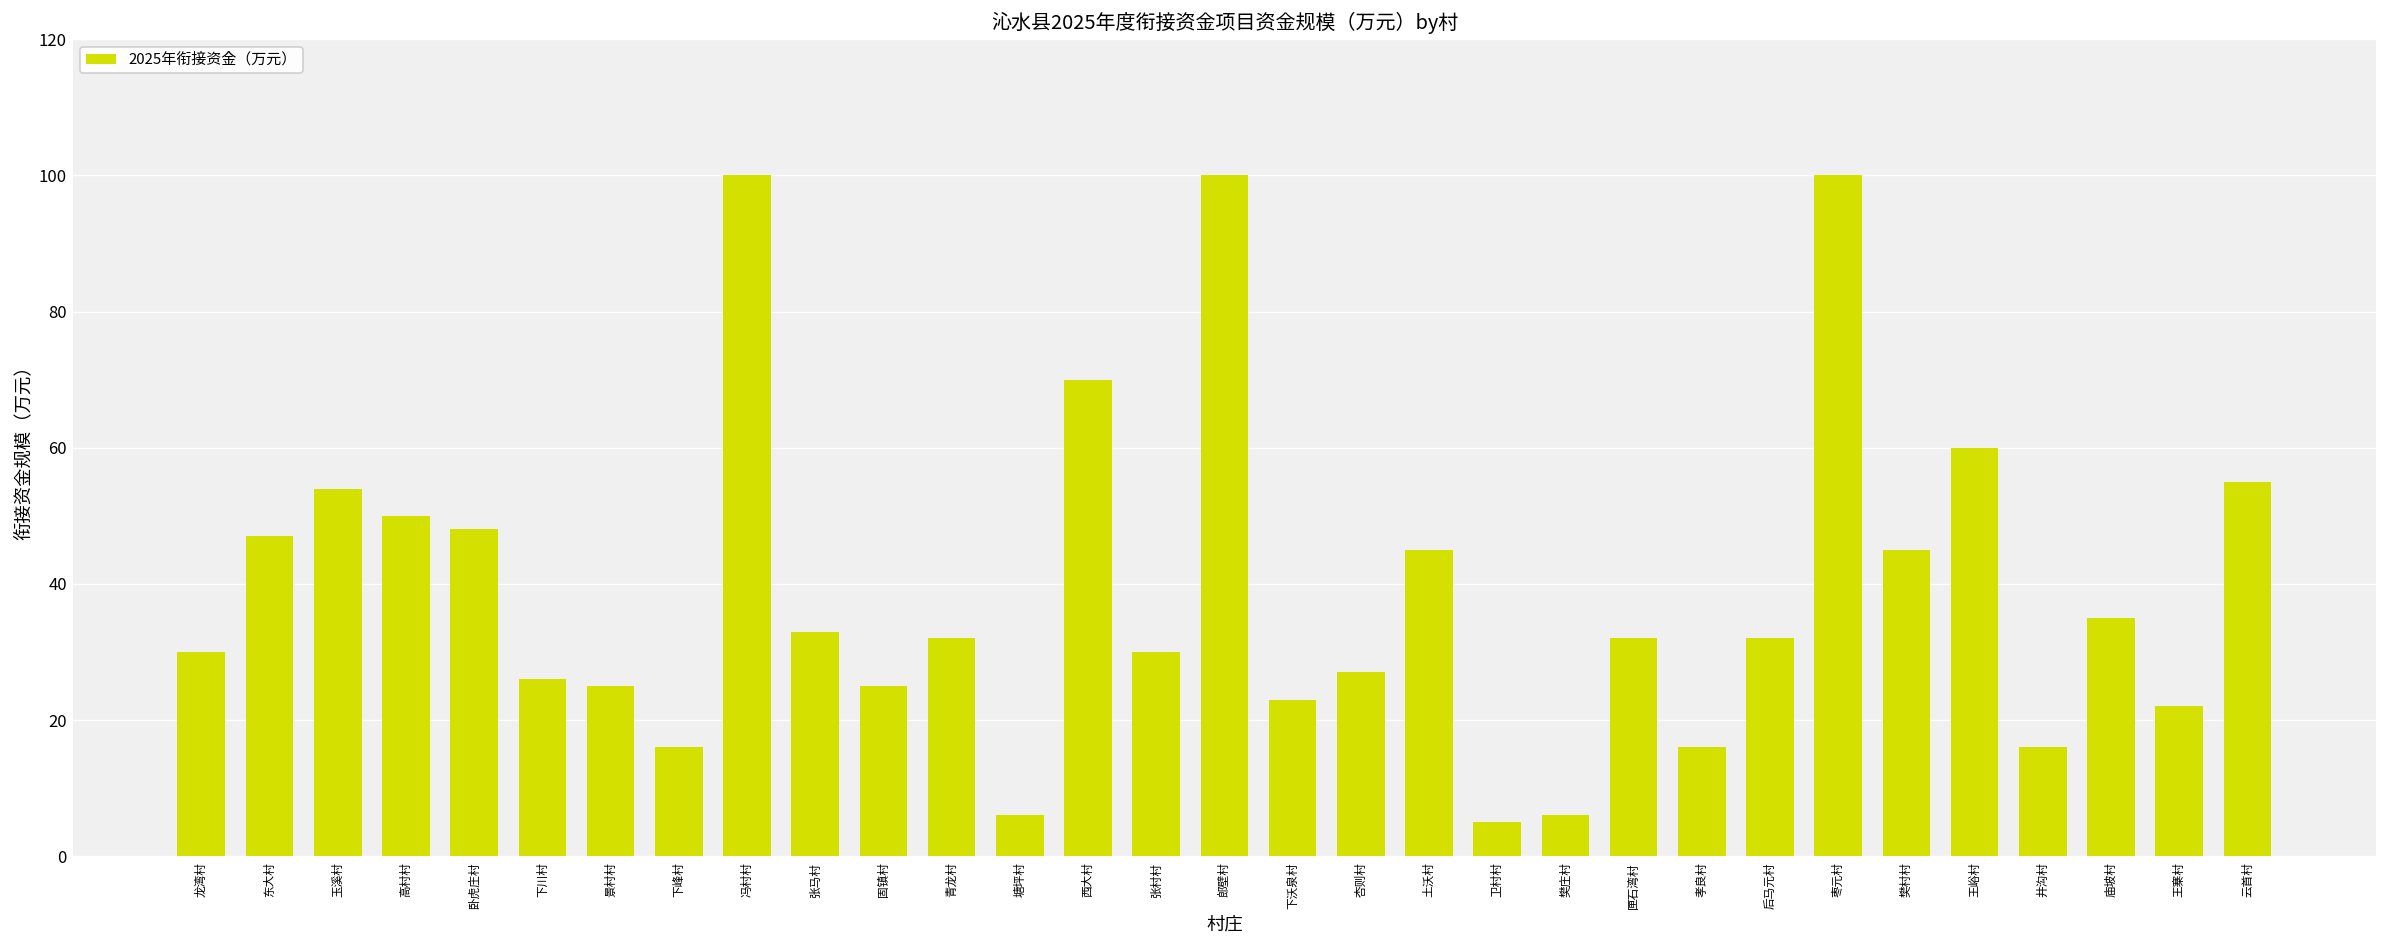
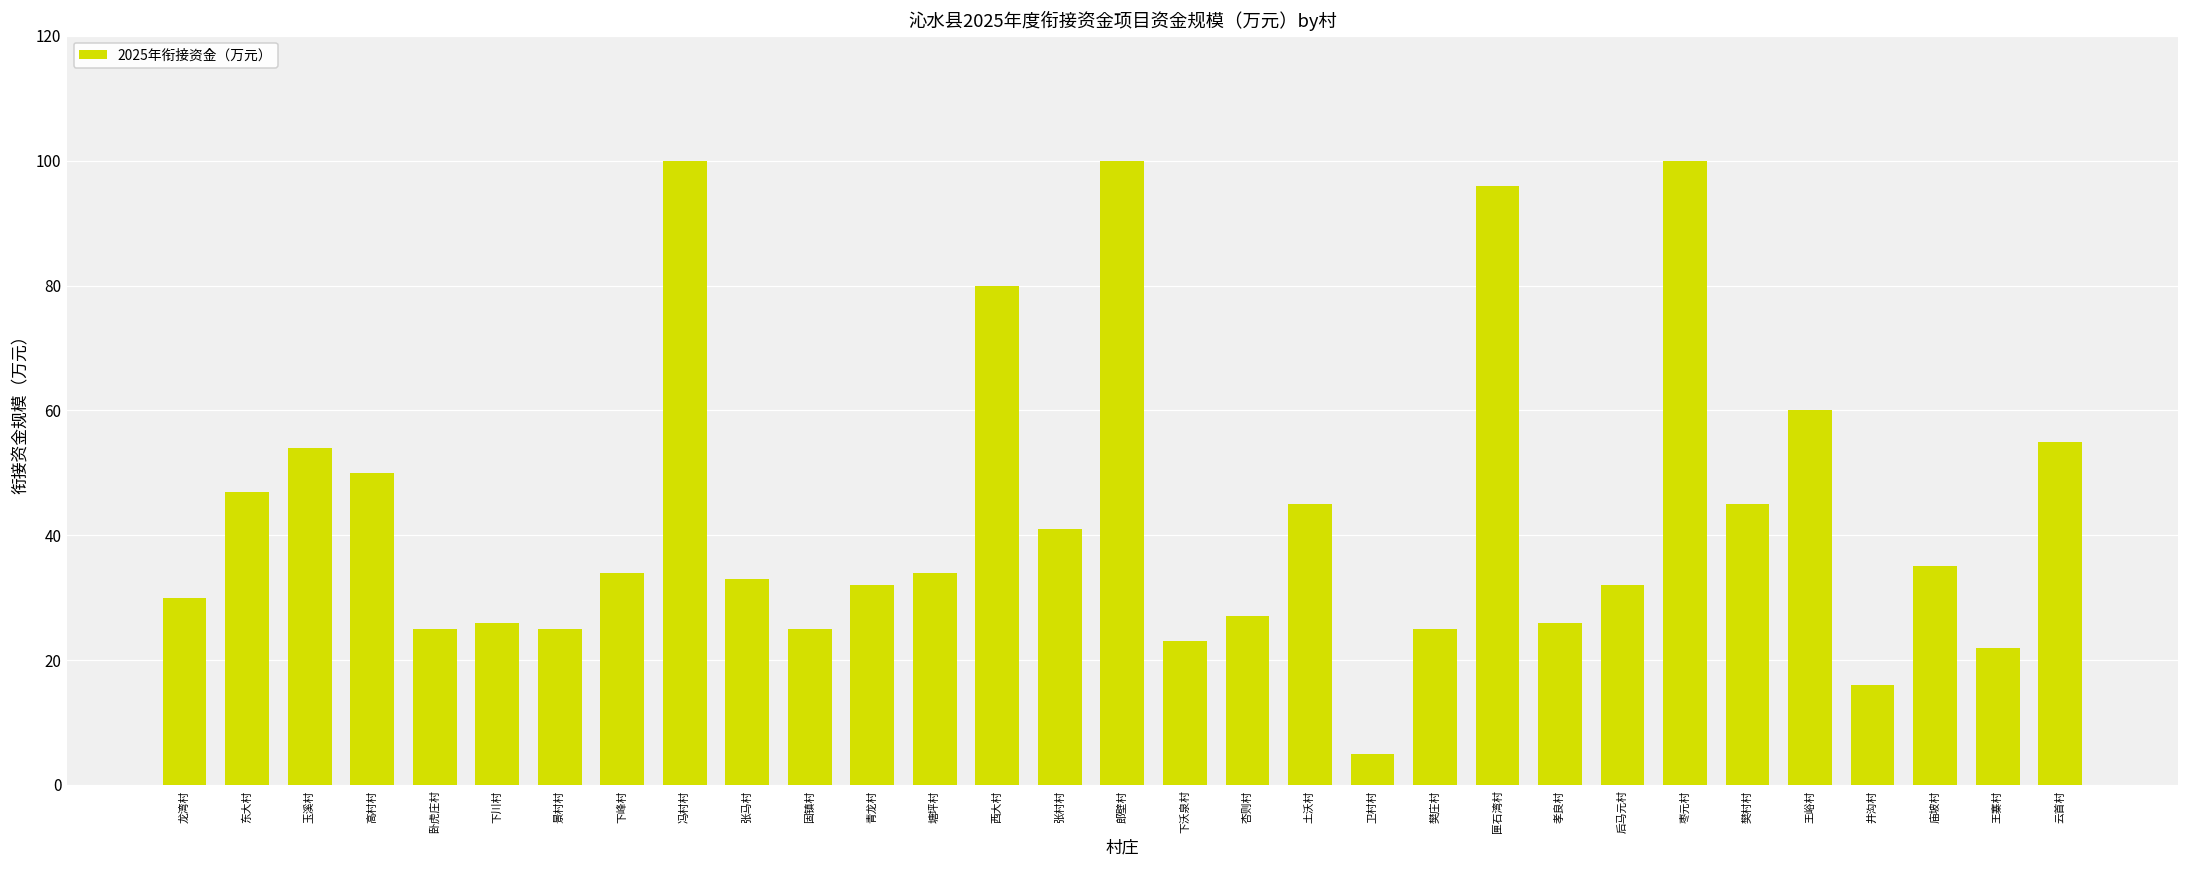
  {
    "龙湾村": 30,
    "东大村": 47,
    "玉溪村": 54,
    "高村村": 50,
-   "卧虎庄村": 48,
+   "卧虎庄村": 25,
    "下川村": 26,
    "景村村": 25,
-   "下峰村": 16,
+   "下峰村": 34,
    "冯村村": 100,
    "张马村": 33,
    "固镇村": 25,
    "青龙村": 32,
-   "塘坪村": 6,
-   "西大村": 70,
-   "张村村": 30,
+   "塘坪村": 34,
+   "西大村": 80,
+   "张村村": 41,
    "郎壁村": 100,
    "下沃泉村": 23,
    "杏则村": 27,
    "土沃村": 45,
    "卫村村": 5,
-   "樊庄村": 6,
-   "匣石湾村": 32,
-   "孝良村": 16,
+   "樊庄村": 25,
+   "匣石湾村": 96,
+   "孝良村": 26,
    "后马元村": 32,
    "枣元村": 100,
    "樊村村": 45,
    "王峪村": 60,
    "井沟村": 16,
    "庙坡村": 35,
    "王寨村": 22,
    "云首村": 55
  }
